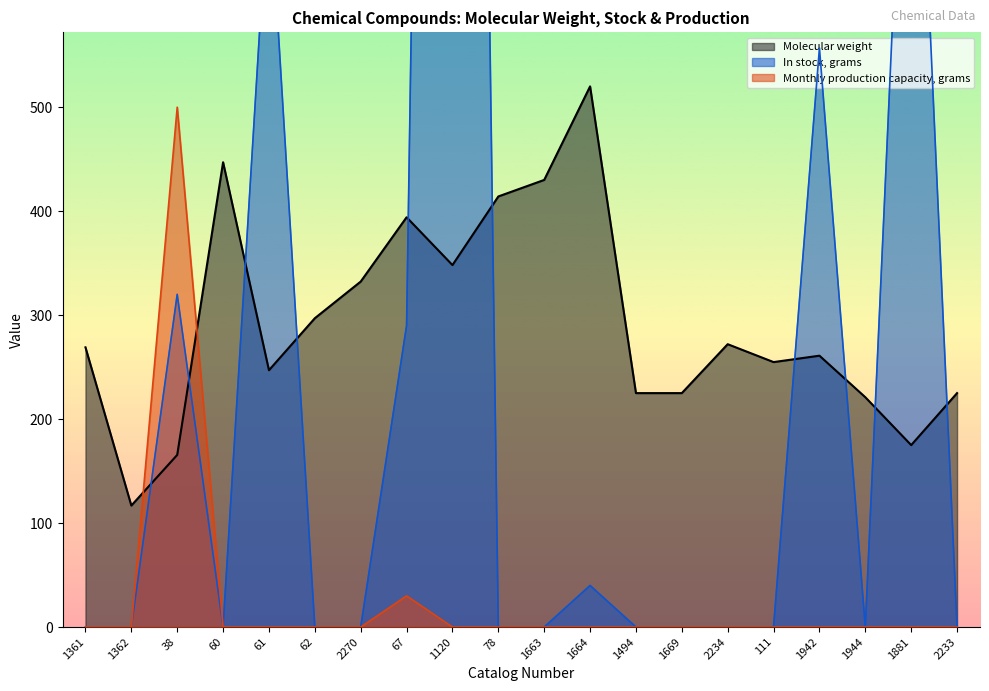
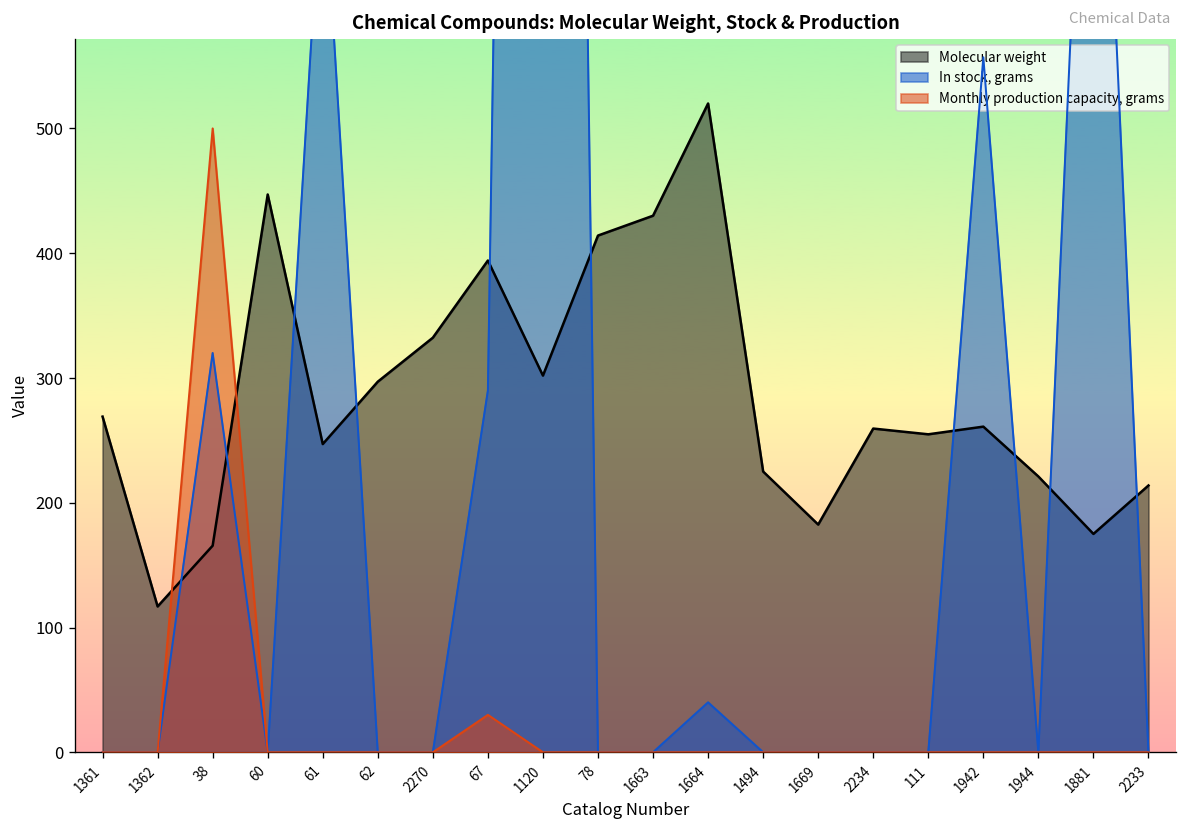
  {
    "Molecular weight": {
      "1361": 269,
      "1362": 117,
      "38": 166,
      "60": 447,
      "61": 247,
      "62": 297,
      "2270": 332,
      "67": 394,
-     "1120": 348,
+     "1120": 302,
      "78": 414,
      "1663": 430,
      "1664": 520,
      "1494": 225,
-     "1669": 225,
-     "2234": 272,
+     "1669": 183,
+     "2234": 259,
      "111": 255,
      "1942": 261,
      "1944": 221,
      "1881": 175,
-     "2233": 225
+     "2233": 214
    },
    "In stock, grams": {
      "38": 320,
      "67": 290,
      "1664": 40
    },
    "Monthly production capacity, grams": {
      "38": 500,
      "61": 0,
      "67": 30,
      "1120": 0,
      "1664": 0,
      "1942": 0,
      "1881": 0
    }
  }
